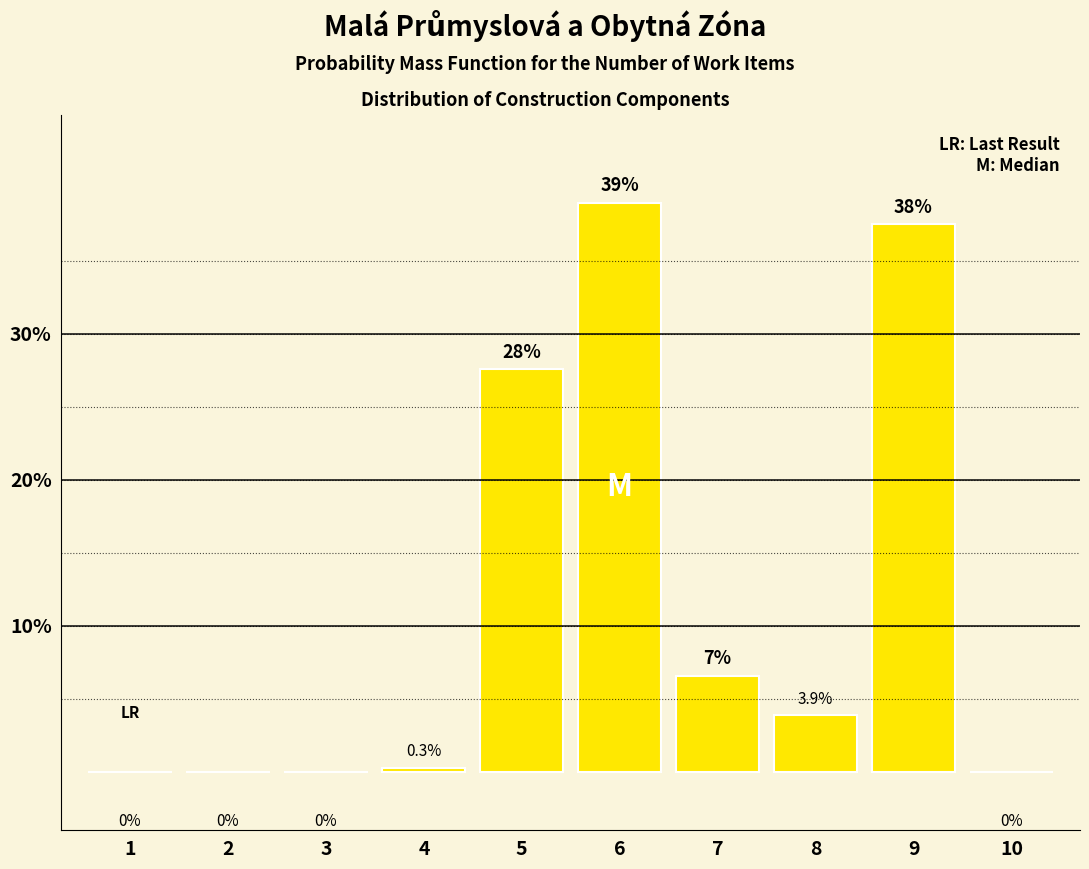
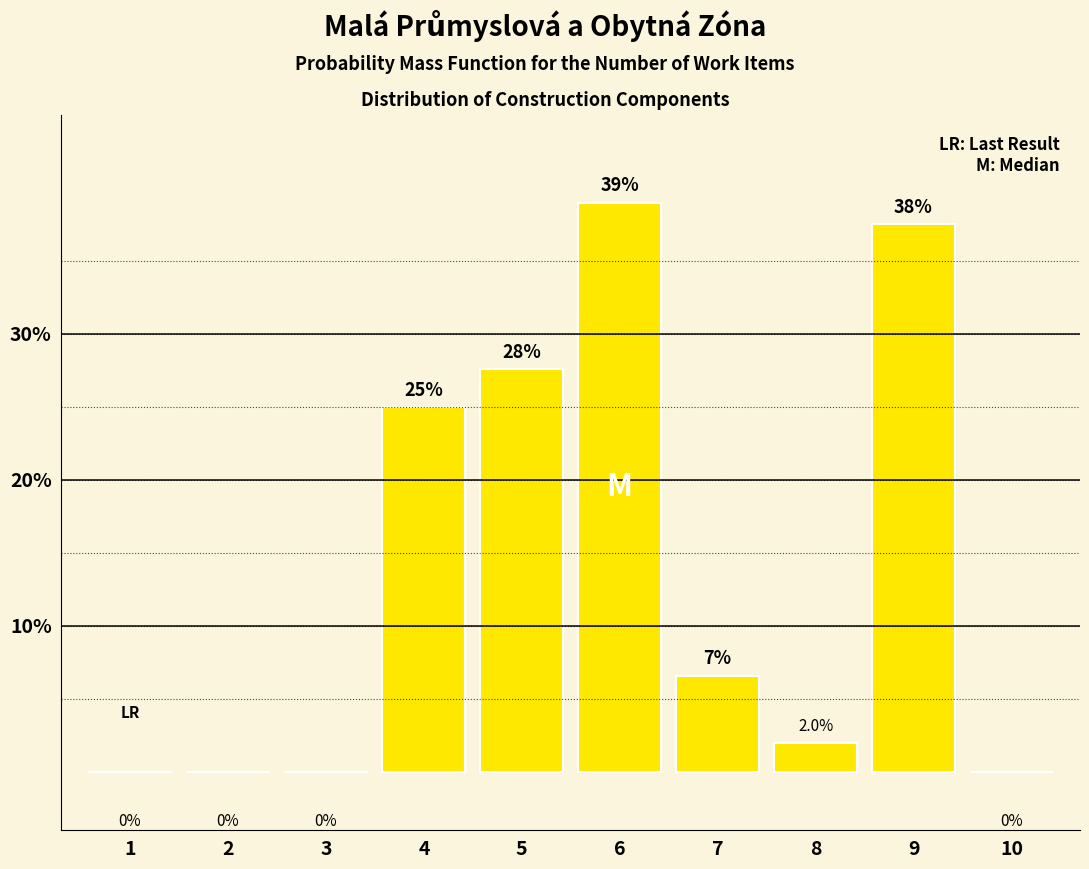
  {
-   "4": "0.3%",
+   "4": "25%",
    "5": "28%",
    "6": "39%",
    "7": "7%",
-   "8": "3.9%",
+   "8": "2.0%",
    "9": "38%"
  }
